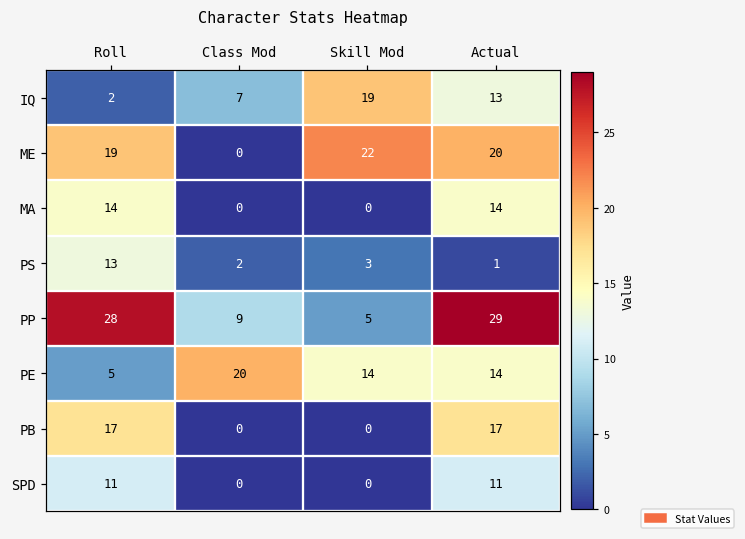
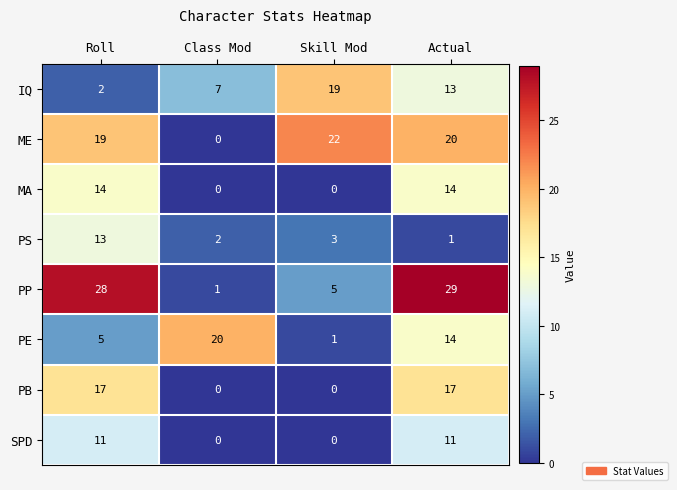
  {
    "IQ": {
      "Roll": 2,
      "Class Mod": 7,
      "Skill Mod": 19,
      "Actual": 13
    },
    "ME": {
      "Roll": 19,
      "Class Mod": 0,
      "Skill Mod": 22,
      "Actual": 20
    },
    "MA": {
      "Roll": 14,
      "Class Mod": 0,
      "Skill Mod": 0,
      "Actual": 14
    },
    "PS": {
      "Roll": 13,
      "Class Mod": 2,
      "Skill Mod": 3,
      "Actual": 1
    },
    "PP": {
      "Roll": 28,
-     "Class Mod": 9,
+     "Class Mod": 1,
      "Skill Mod": 5,
      "Actual": 29
    },
    "PE": {
      "Roll": 5,
      "Class Mod": 20,
-     "Skill Mod": 14,
+     "Skill Mod": 1,
      "Actual": 14
    },
    "PB": {
      "Roll": 17,
      "Class Mod": 0,
      "Skill Mod": 0,
      "Actual": 17
    },
    "SPD": {
      "Roll": 11,
      "Class Mod": 0,
      "Skill Mod": 0,
      "Actual": 11
    }
  }
